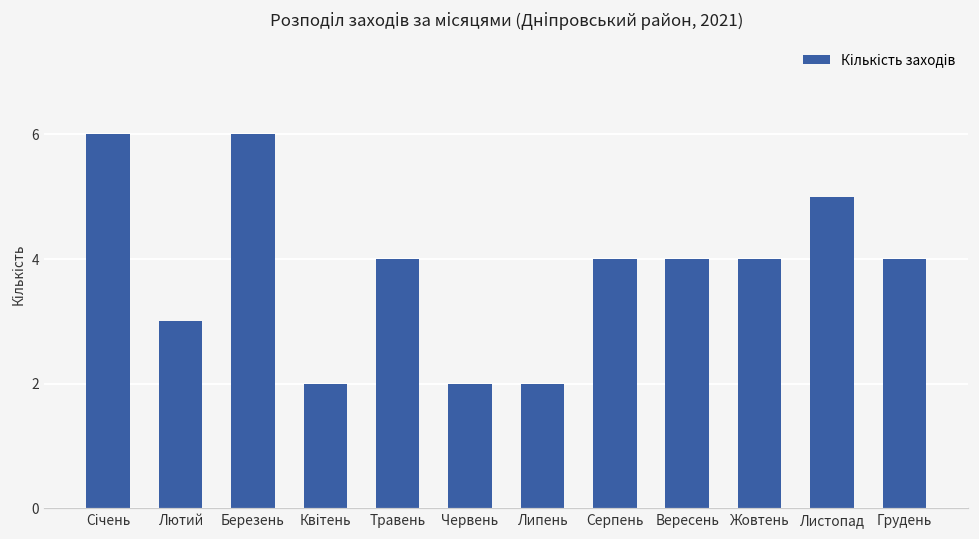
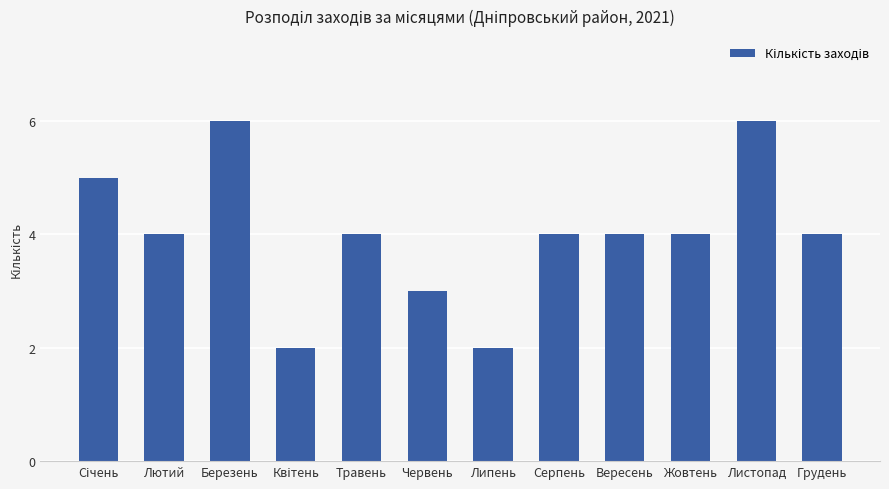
  {
-   "Січень": 6,
-   "Лютий": 3,
+   "Січень": 5,
+   "Лютий": 4,
    "Березень": 6,
    "Квітень": 2,
    "Травень": 4,
-   "Червень": 2,
+   "Червень": 3,
    "Липень": 2,
    "Серпень": 4,
    "Вересень": 4,
    "Жовтень": 4,
-   "Листопад": 5,
+   "Листопад": 6,
    "Грудень": 4
  }
